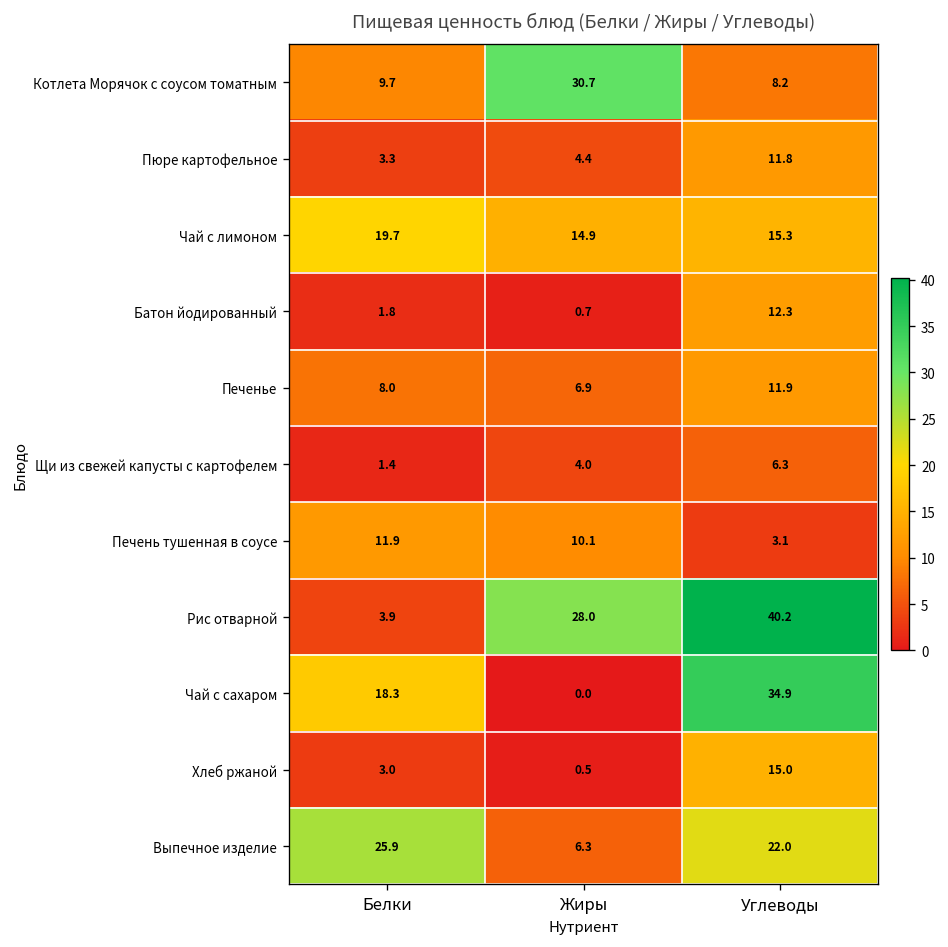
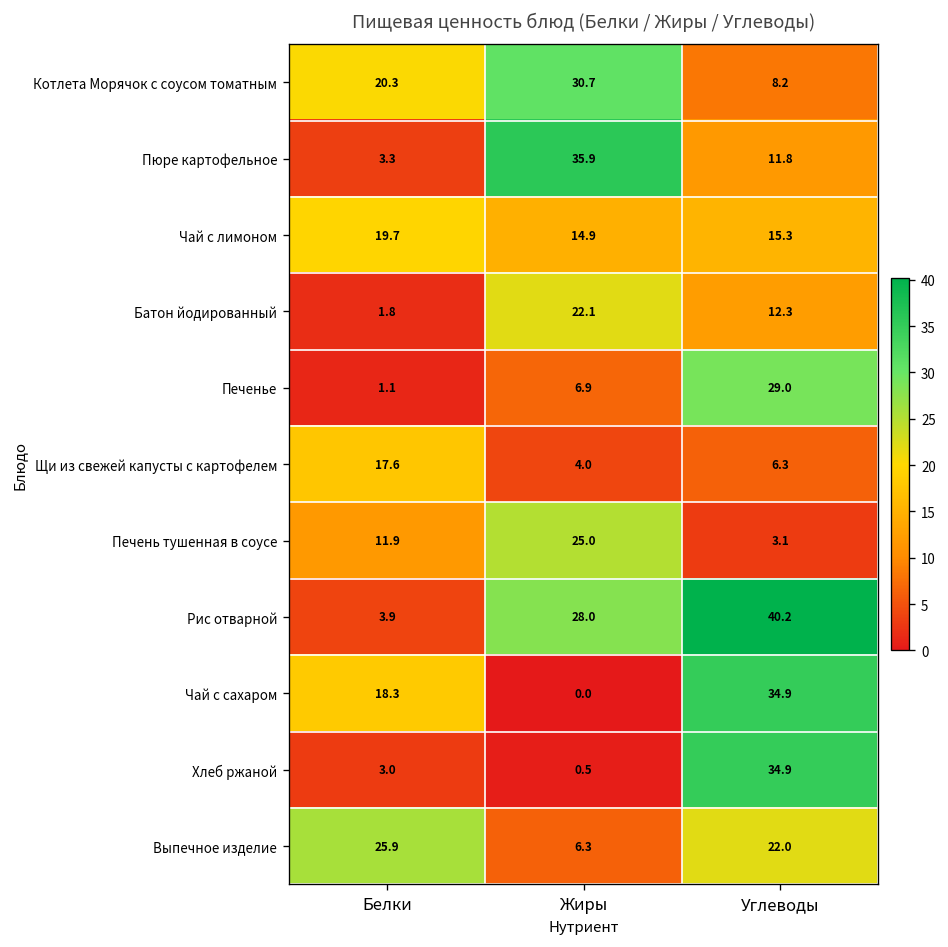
  {
    "Котлета Морячок с соусом томатным": {
-     "Белки": 9.7,
+     "Белки": 20.3,
      "Жиры": 30.7,
      "Углеводы": 8.2
    },
    "Пюре картофельное": {
      "Белки": 3.3,
-     "Жиры": 4.4,
+     "Жиры": 35.9,
      "Углеводы": 11.8
    },
    "Чай с лимоном": {
      "Белки": 19.7,
      "Жиры": 14.9,
      "Углеводы": 15.3
    },
    "Батон йодированный": {
      "Белки": 1.8,
-     "Жиры": 0.7,
+     "Жиры": 22.1,
      "Углеводы": 12.3
    },
    "Печенье": {
-     "Белки": 8.0,
+     "Белки": 1.1,
      "Жиры": 6.9,
-     "Углеводы": 11.9
+     "Углеводы": 29.0
    },
    "Щи из свежей капусты с картофелем": {
-     "Белки": 1.4,
+     "Белки": 17.6,
      "Жиры": 4.0,
      "Углеводы": 6.3
    },
    "Печень тушенная в соусе": {
      "Белки": 11.9,
-     "Жиры": 10.1,
+     "Жиры": 25.0,
      "Углеводы": 3.1
    },
    "Рис отварной": {
      "Белки": 3.9,
      "Жиры": 28.0,
      "Углеводы": 40.2
    },
    "Чай с сахаром": {
      "Белки": 18.3,
      "Жиры": 0.0,
      "Углеводы": 34.9
    },
    "Хлеб ржаной": {
      "Белки": 3.0,
      "Жиры": 0.5,
-     "Углеводы": 15.0
+     "Углеводы": 34.9
    },
    "Выпечное изделие": {
      "Белки": 25.9,
      "Жиры": 6.3,
      "Углеводы": 22.0
    }
  }
